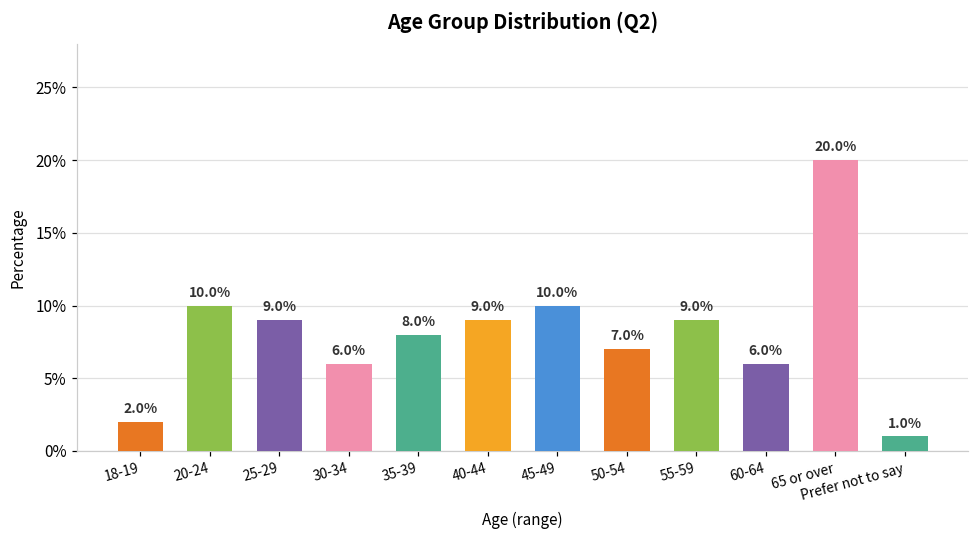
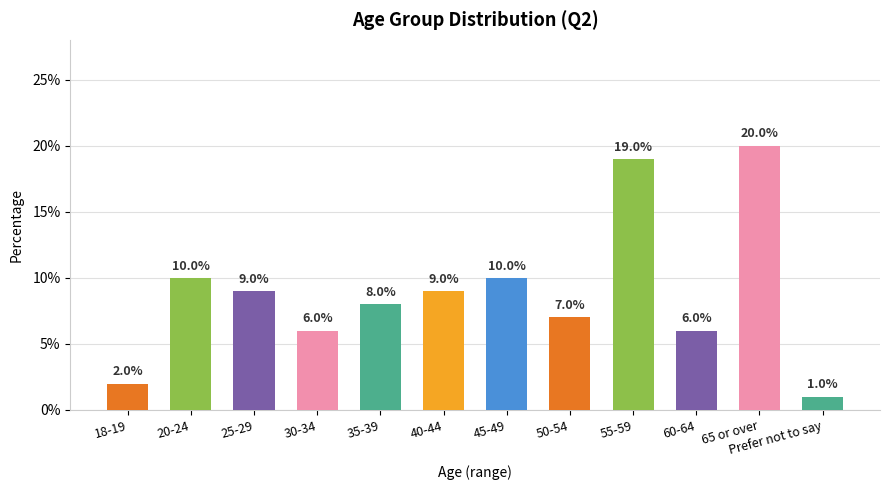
  {
    "18-19": "2.0%",
    "20-24": "10.0%",
    "25-29": "9.0%",
    "30-34": "6.0%",
    "35-39": "8.0%",
    "40-44": "9.0%",
    "45-49": "10.0%",
    "50-54": "7.0%",
-   "55-59": "9.0%",
+   "55-59": "19.0%",
    "60-64": "6.0%",
    "65 or over": "20.0%",
    "Prefer not to say": "1.0%"
  }
